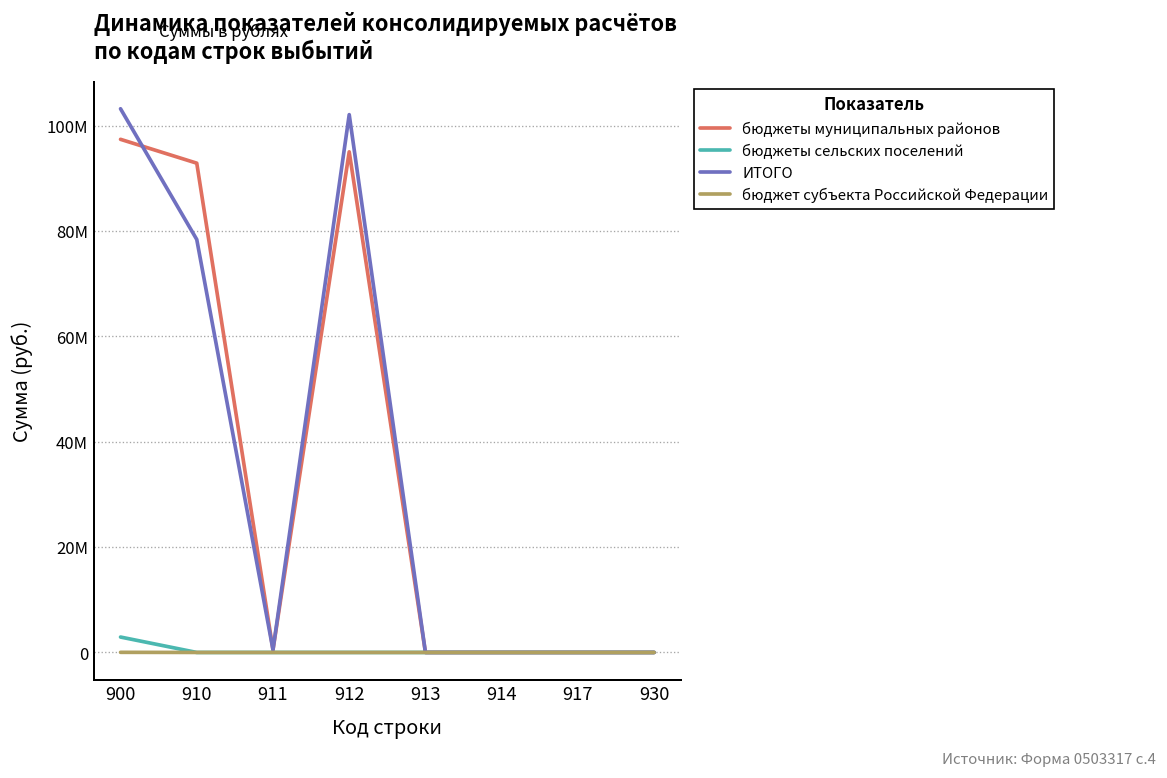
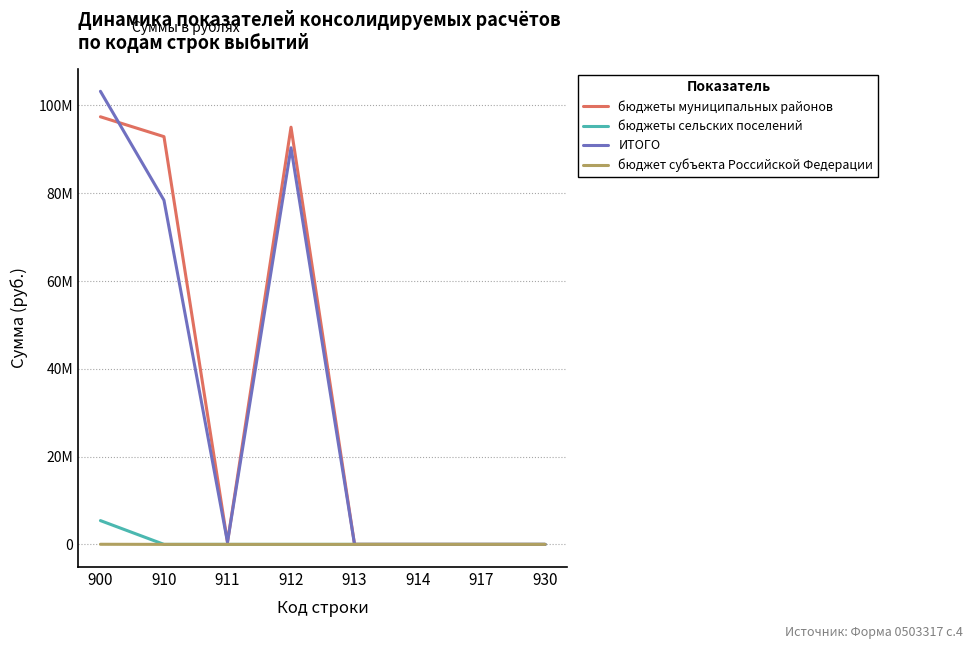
  {
    "бюджеты муниципальных районов": {
      "900": 97000000,
      "910": 93000000,
      "912": 95000000
    },
    "бюджеты сельских поселений": {
-     "900": 3000000
+     "900": 5000000
    },
    "ИТОГО": {
      "900": 103000000,
      "910": 78000000,
-     "912": 102000000
+     "912": 90000000
    },
    "бюджет субъекта Российской Федерации": {
      "900": 0
    }
  }
